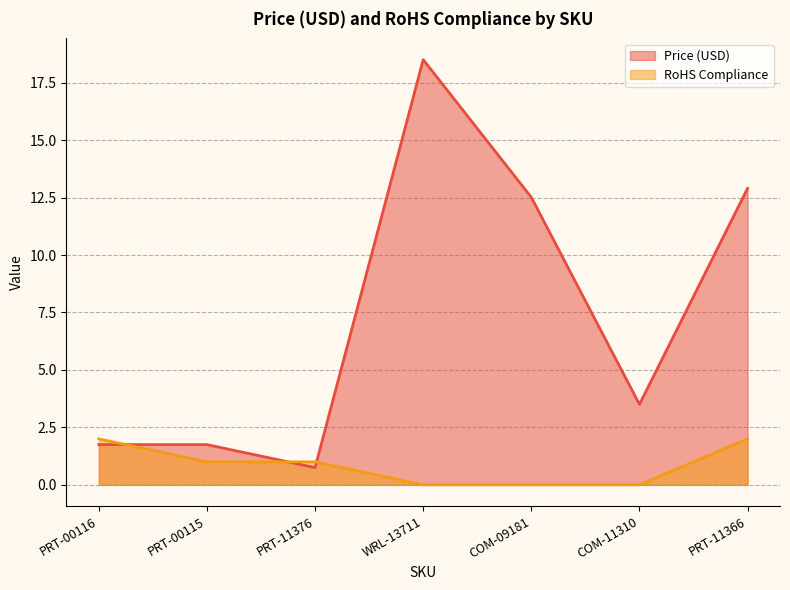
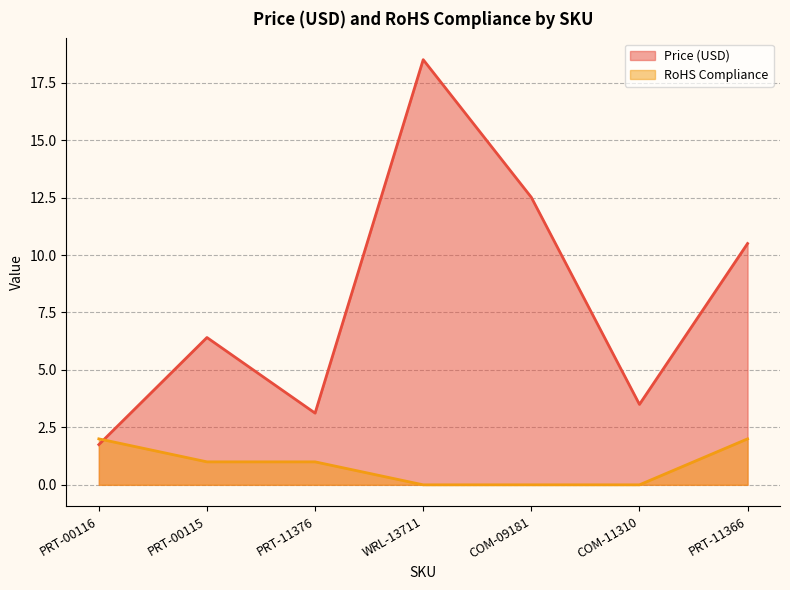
  {
    "Price (USD)": {
      "PRT-00116": 1.8,
-     "PRT-00115": 1.8,
-     "PRT-11376": 0.8,
+     "PRT-00115": 6.4,
+     "PRT-11376": 3.1,
      "WRL-13711": 18.5,
      "COM-09181": 12.5,
      "COM-11310": 3.5,
-     "PRT-11366": 12.9
+     "PRT-11366": 10.5
    },
    "RoHS Compliance": {
      "PRT-00116": 2.0,
      "PRT-00115": 1.0,
      "PRT-11376": 1.0,
      "WRL-13711": 0.0,
      "COM-09181": 0.0,
      "COM-11310": 0.0,
      "PRT-11366": 2.0
    }
  }
